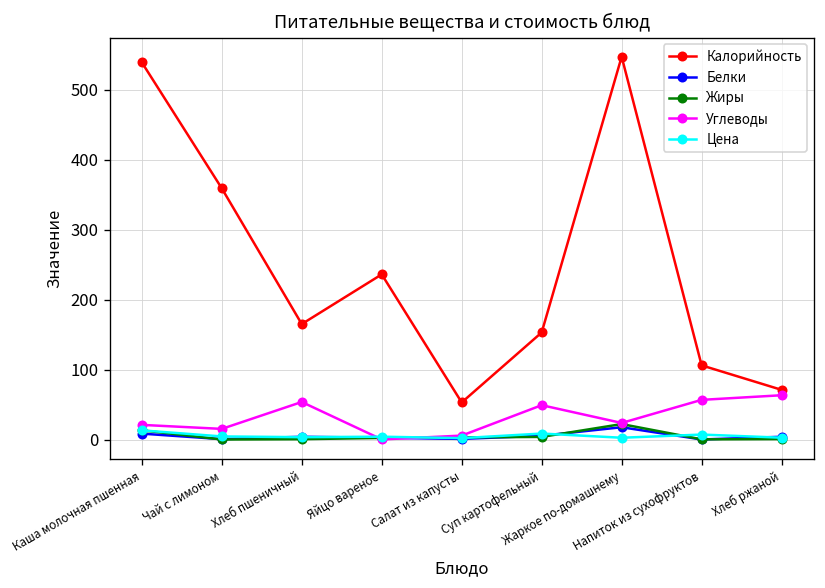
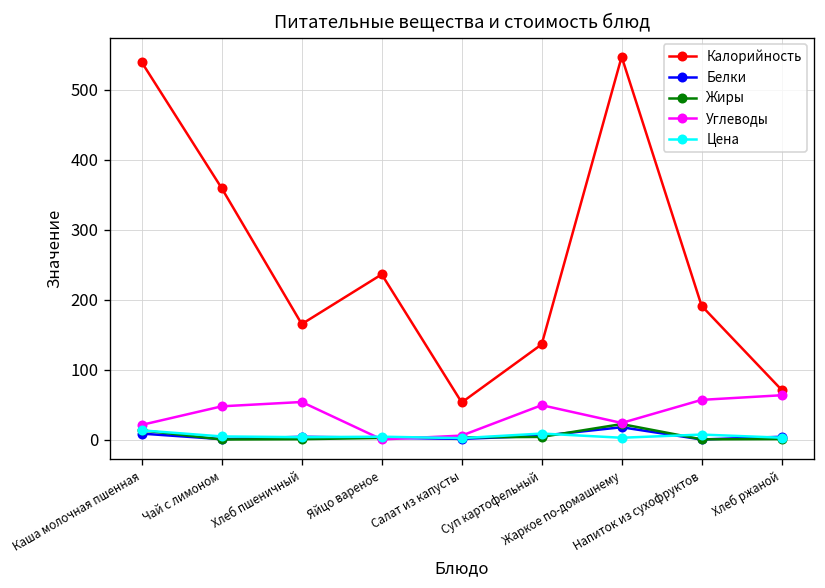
  {
    "Калорийность": {
      "Каша молочная пшенная": 540,
      "Чай с лимоном": 360,
      "Хлеб пшеничный": 170,
      "Яйцо вареное": 240,
      "Салат из капусты": 50,
-     "Суп картофельный": 150,
+     "Суп картофельный": 140,
      "Жаркое по-домашнему": 550,
-     "Напиток из сухофруктов": 110,
+     "Напиток из сухофруктов": 190,
      "Хлеб ржаной": 70
    },
    "Белки": {
      "Каша молочная пшенная": 10,
      "Жаркое по-домашнему": 20
    },
    "Углеводы": {
      "Каша молочная пшенная": 20,
-     "Чай с лимоном": 20,
+     "Чай с лимоном": 50,
      "Хлеб пшеничный": 50,
      "Суп картофельный": 50,
      "Напиток из сухофруктов": 60,
      "Хлеб ржаной": 60
    },
    "Цена": {
      "Жаркое по-домашнему": 0,
      "Напиток из сухофруктов": 10
    }
  }
